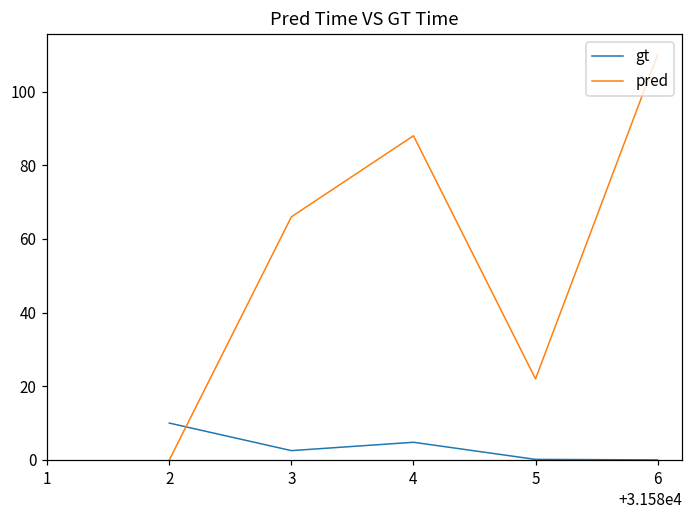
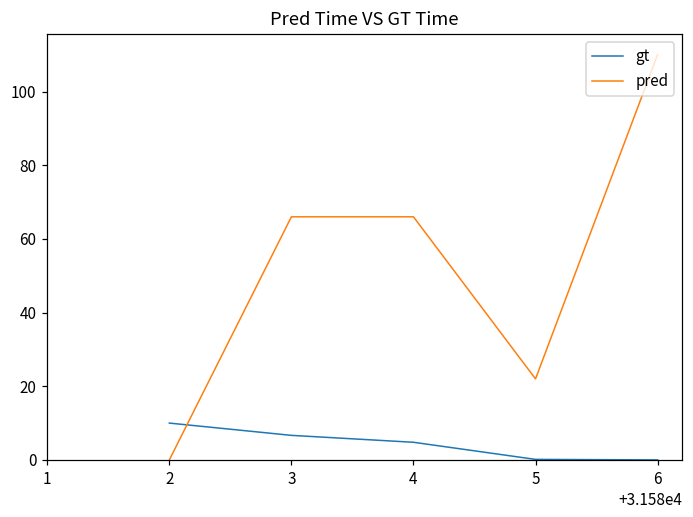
  {
    "gt": {
      "2": 10,
-     "3": 3,
+     "3": 7,
      "4": 5,
      "5": 0,
      "6": 0
    },
    "pred": {
      "2": 0,
      "3": 66,
-     "4": 88,
+     "4": 66,
      "5": 22
    }
  }
